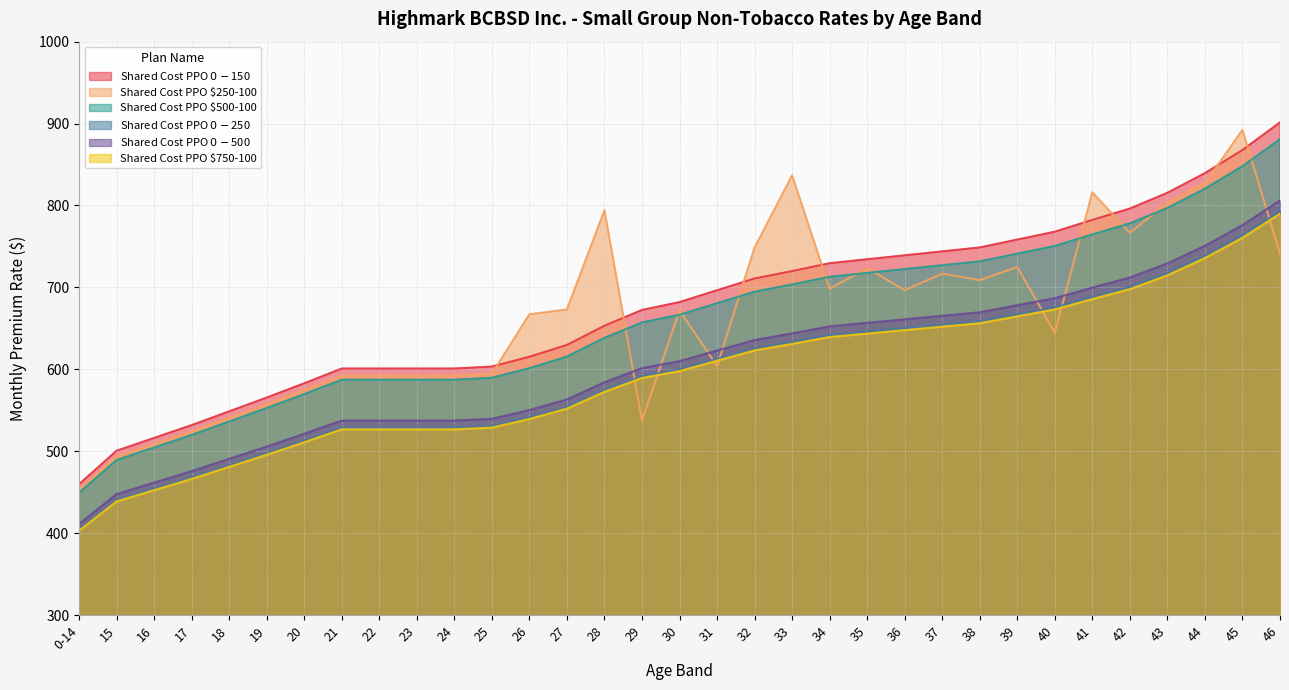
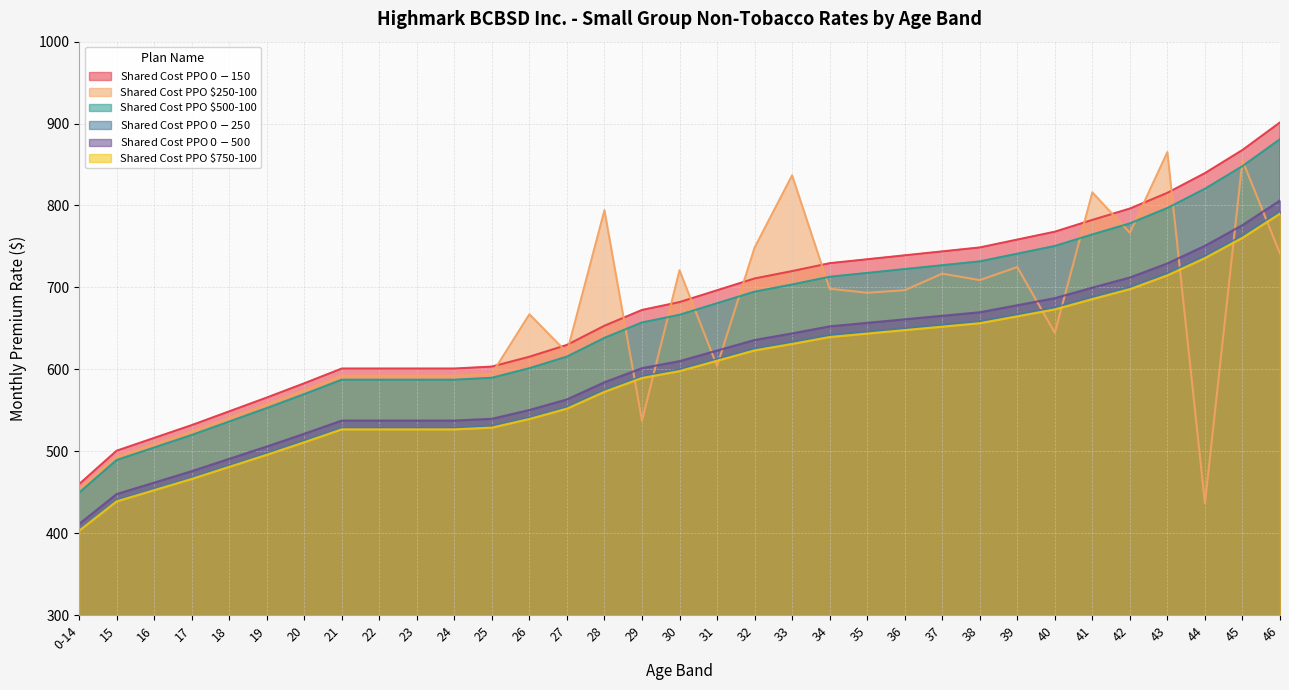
  {
    "Shared Cost PPO $250-100": {
      "0-14": 450,
      "15": 490,
      "16": 510,
      "17": 520,
      "18": 540,
      "19": 560,
      "20": 570,
      "21": 590,
      "22": 590,
      "23": 590,
      "24": 590,
      "25": 590,
      "26": 670,
-     "27": 670,
+     "27": 620,
      "28": 790,
      "29": 540,
-     "30": 670,
+     "30": 720,
      "31": 600,
      "32": 750,
      "33": 840,
      "34": 700,
-     "35": 720,
+     "35": 690,
      "36": 700,
      "37": 720,
      "38": 710,
      "39": 720,
      "40": 640,
      "41": 820,
      "42": 770,
-     "43": 800,
-     "44": 830,
-     "45": 890,
+     "43": 870,
+     "44": 440,
+     "45": 850,
      "46": 740
    }
  }
